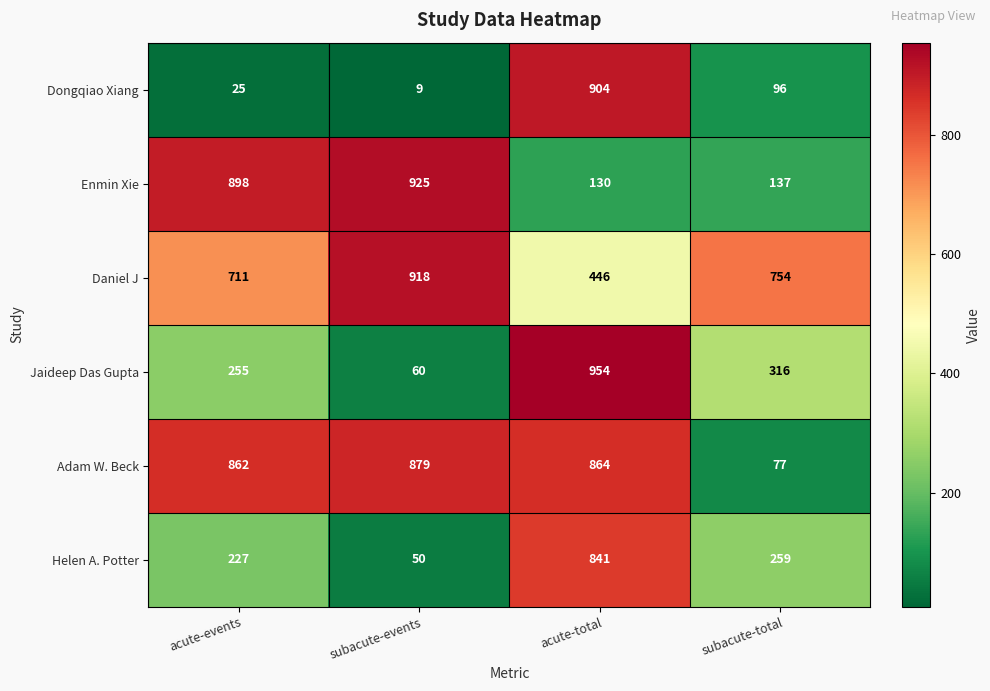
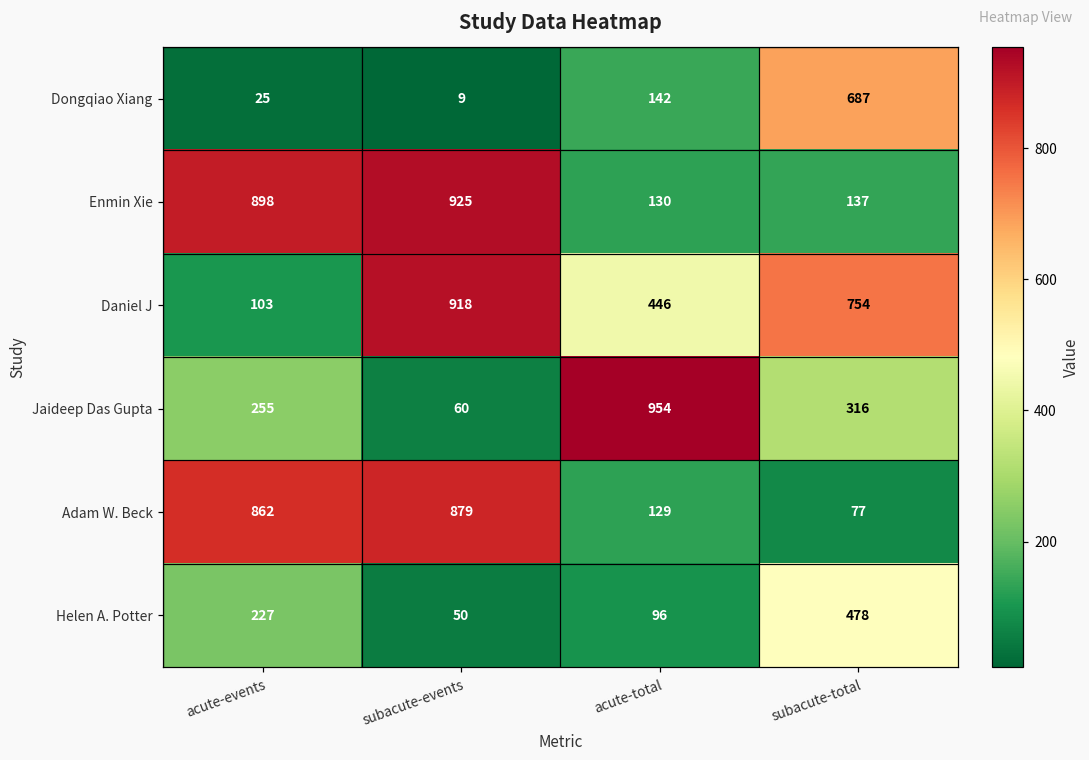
  {
    "Dongqiao Xiang": {
      "acute-events": 25,
      "subacute-events": 9,
-     "acute-total": 904,
-     "subacute-total": 96
+     "acute-total": 142,
+     "subacute-total": 687
    },
    "Enmin Xie": {
      "acute-events": 898,
      "subacute-events": 925,
      "acute-total": 130,
      "subacute-total": 137
    },
    "Daniel J": {
-     "acute-events": 711,
+     "acute-events": 103,
      "subacute-events": 918,
      "acute-total": 446,
      "subacute-total": 754
    },
    "Jaideep Das Gupta": {
      "acute-events": 255,
      "subacute-events": 60,
      "acute-total": 954,
      "subacute-total": 316
    },
    "Adam W. Beck": {
      "acute-events": 862,
      "subacute-events": 879,
-     "acute-total": 864,
+     "acute-total": 129,
      "subacute-total": 77
    },
    "Helen A. Potter": {
      "acute-events": 227,
      "subacute-events": 50,
-     "acute-total": 841,
-     "subacute-total": 259
+     "acute-total": 96,
+     "subacute-total": 478
    }
  }
